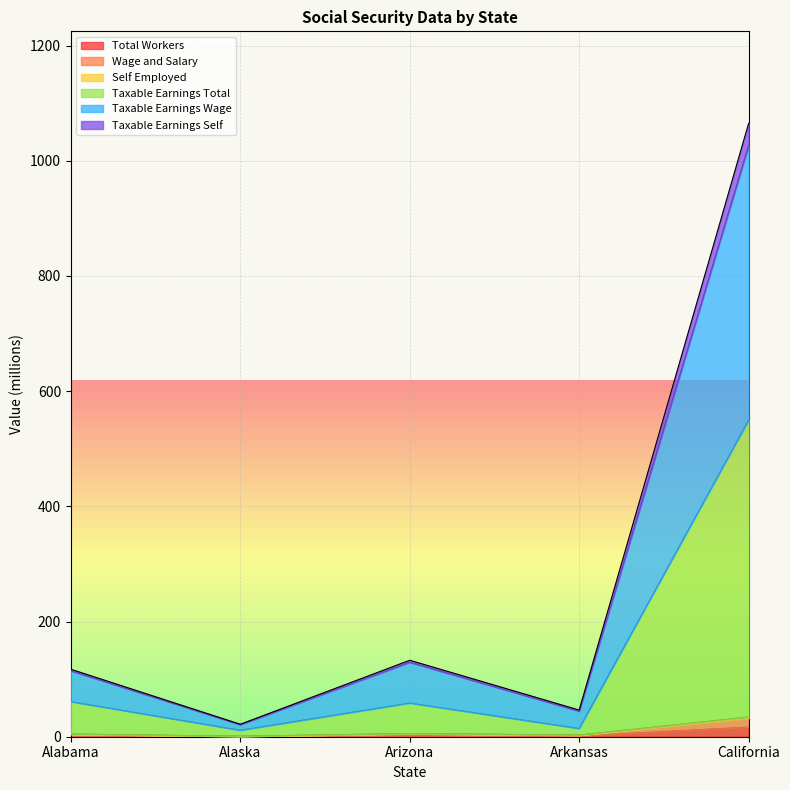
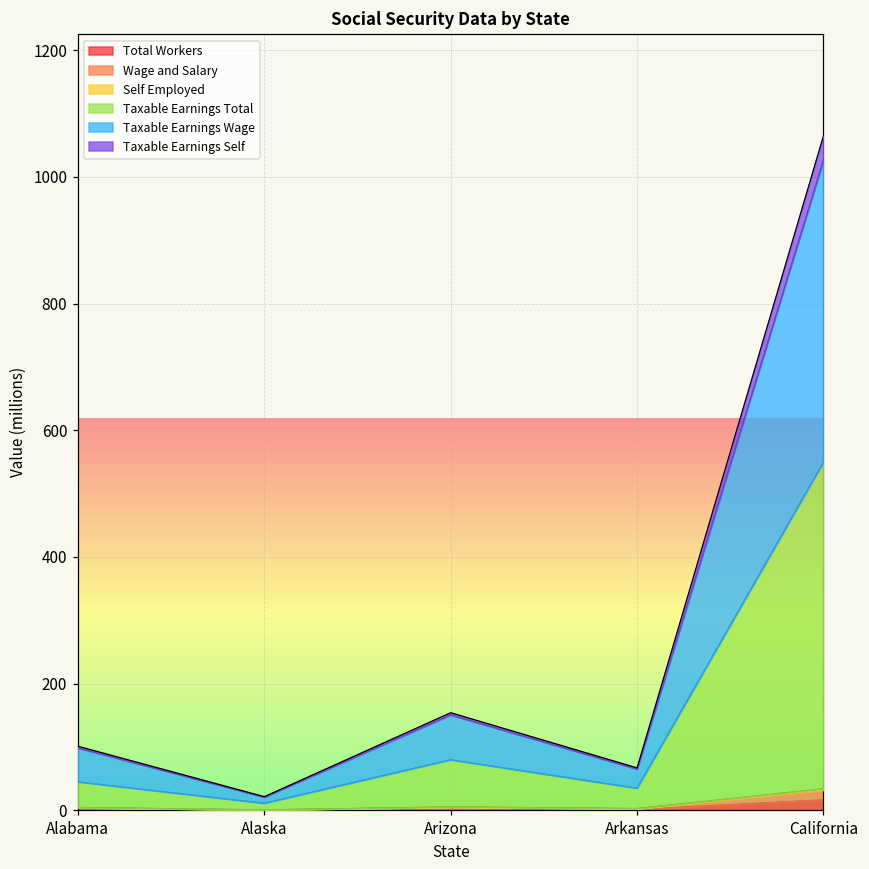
  {
    "Total Workers": {
      "California": 20
    },
    "Taxable Earnings Total": {
-     "Alabama": 60,
+     "Alabama": 40,
      "Alaska": 10,
-     "Arizona": 50,
-     "Arkansas": 10,
+     "Arizona": 70,
+     "Arkansas": 30,
      "California": 520
    },
    "Taxable Earnings Wage": {
      "California": 480
    },
    "Taxable Earnings Self": {
      "California": 40
    }
  }
